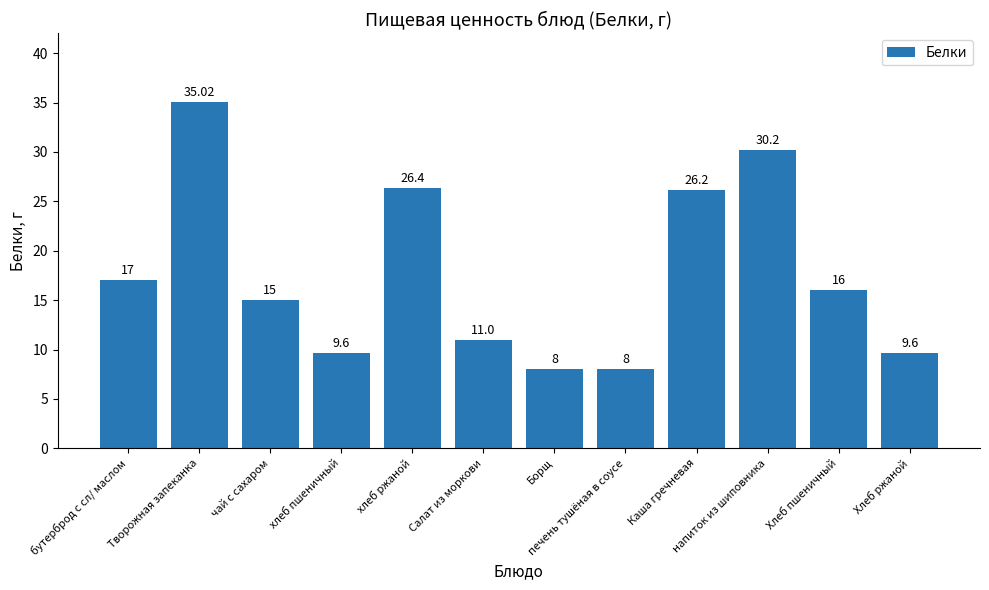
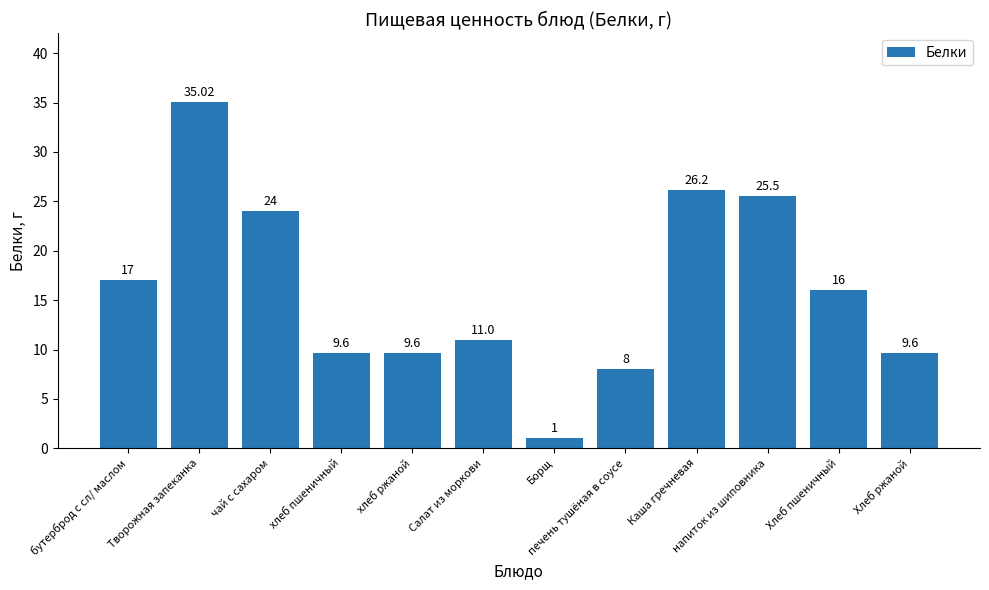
  {
    "бутерброд с сл/ маслом": 17,
    "Творожная запеканка": 35.02,
-   "чай с сахаром": 15,
+   "чай с сахаром": 24,
    "хлеб пшеничный": 9.6,
-   "хлеб ржаной": 26.4,
+   "хлеб ржаной": 9.6,
    "Салат из моркови": 11.0,
-   "Борщ": 8,
+   "Борщ": 1,
    "печень тушёная в соусе": 8,
    "Каша гречневая": 26.2,
-   "напиток из шиповника": 30.2,
+   "напиток из шиповника": 25.5,
    "Хлеб пшеничный": 16,
    "Хлеб ржаной": 9.6
  }
